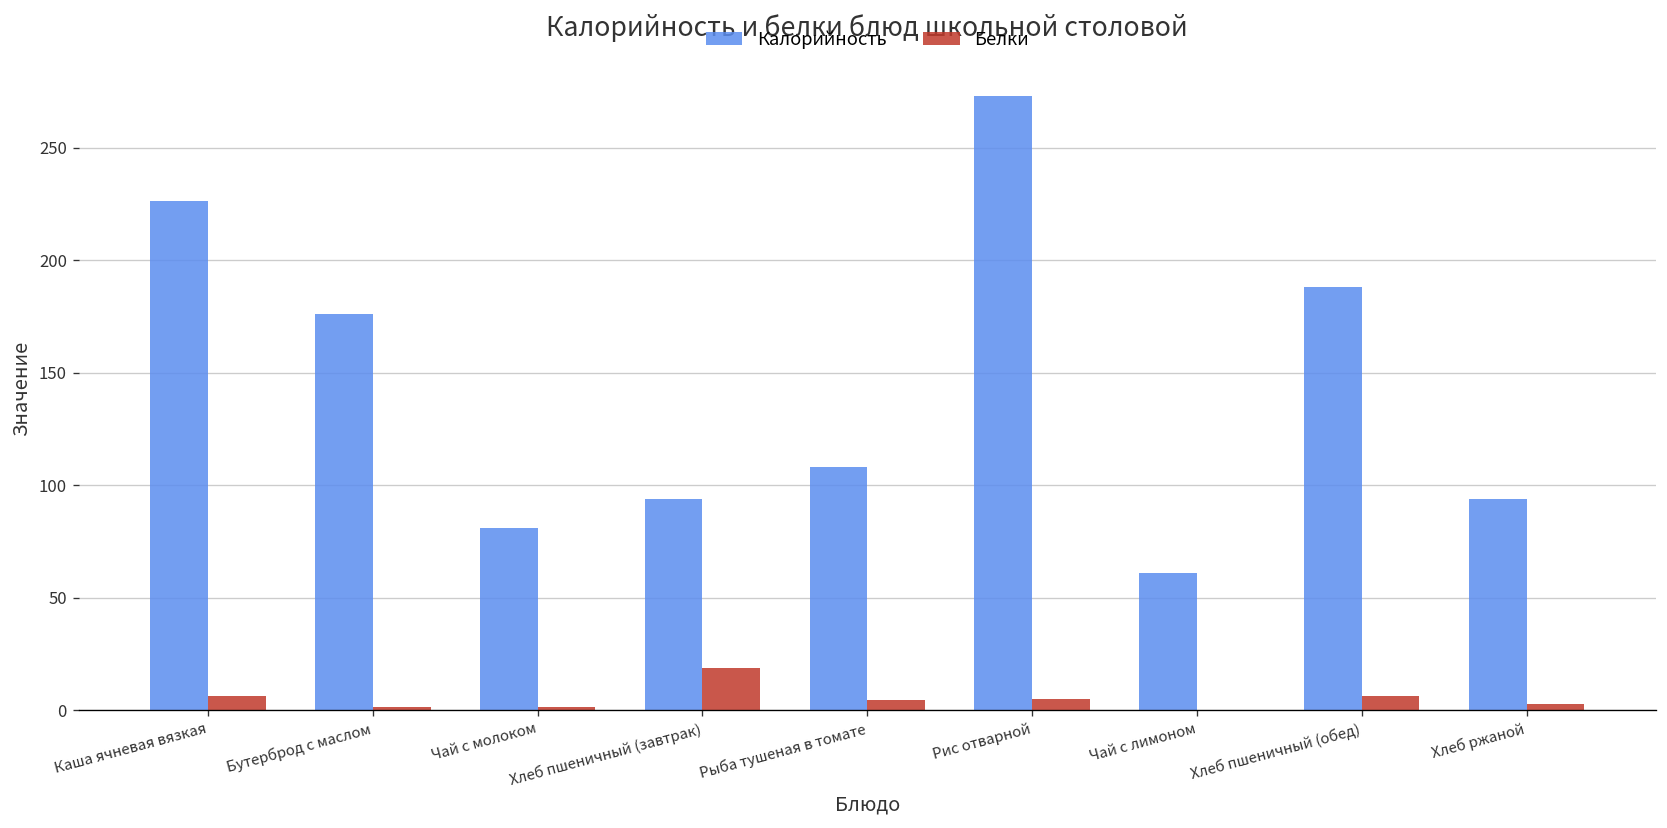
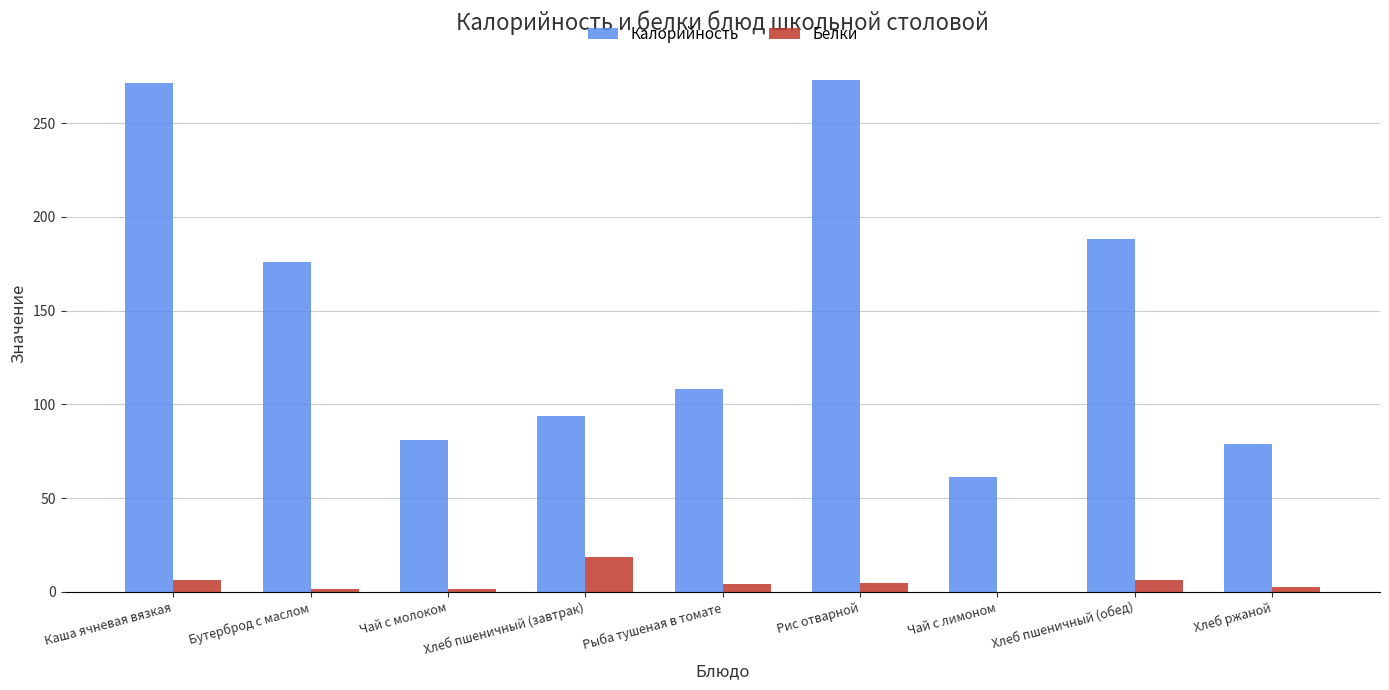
  {
    "Калорийность": {
-     "Каша ячневая вязкая": 226,
+     "Каша ячневая вязкая": 271,
      "Бутерброд с маслом": 176,
      "Чай с молоком": 81,
      "Хлеб пшеничный (завтрак)": 94,
      "Рыба тушеная в томате": 108,
      "Рис отварной": 273,
      "Чай с лимоном": 61,
      "Хлеб пшеничный (обед)": 188,
-     "Хлеб ржаной": 94
+     "Хлеб ржаной": 79
    },
    "Белки": {
      "Каша ячневая вязкая": 6,
      "Бутерброд с маслом": 2,
      "Чай с молоком": 2,
      "Хлеб пшеничный (завтрак)": 19,
      "Рыба тушеная в томате": 4,
      "Рис отварной": 5,
      "Хлеб пшеничный (обед)": 6,
      "Хлеб ржаной": 3
    }
  }
